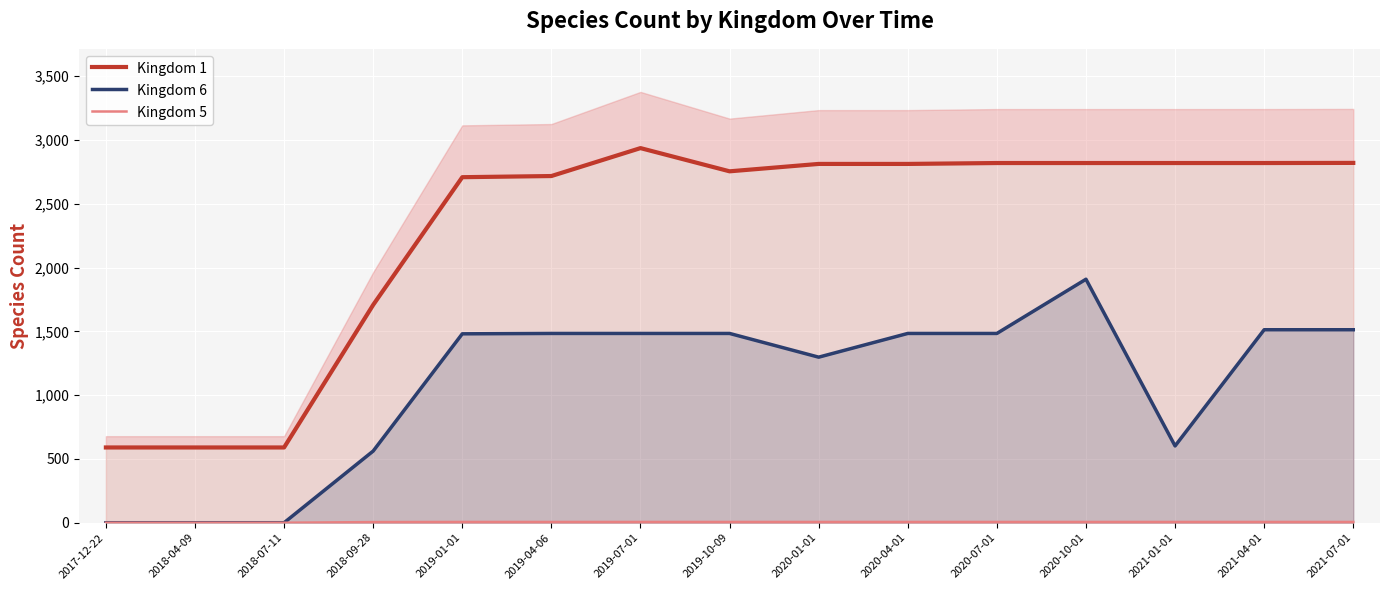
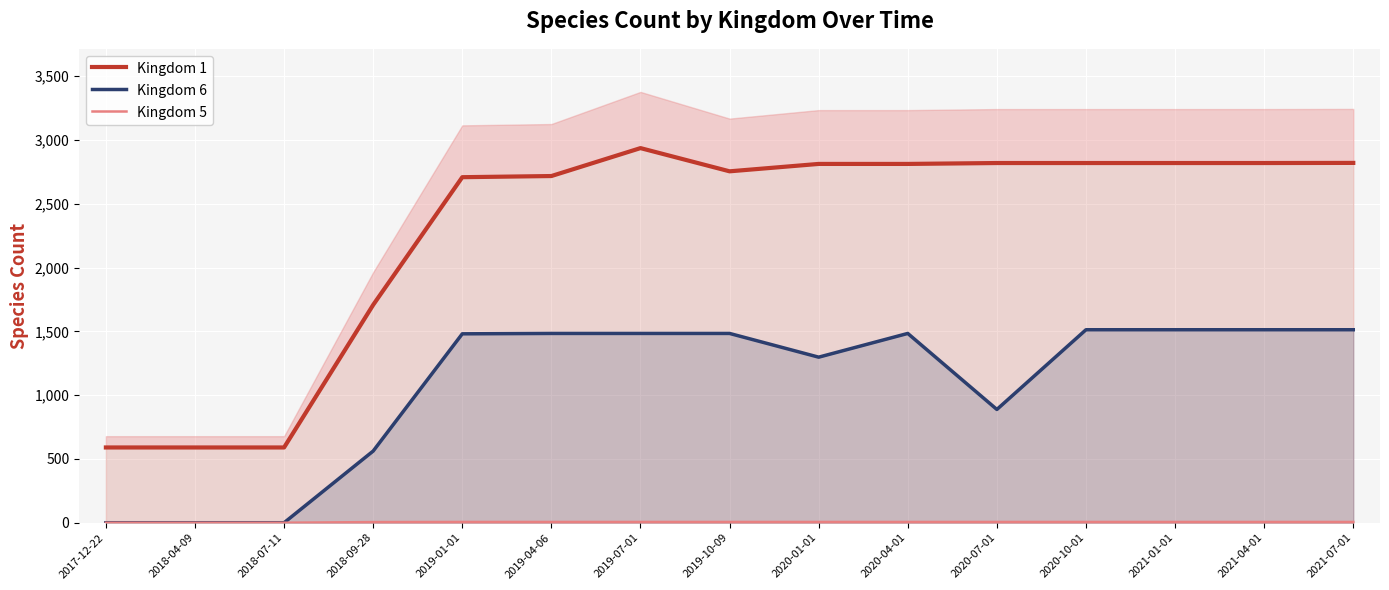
  {
    "Kingdom 1": {
      "2017-12-22": "590",
      "2018-04-09": "590",
      "2018-07-11": "590",
      "2018-09-28": "1,710",
      "2019-01-01": "2,710",
      "2019-04-06": "2,720",
      "2019-07-01": "2,940",
      "2019-10-09": "2,760",
      "2020-01-01": "2,810",
      "2020-04-01": "2,810",
      "2020-07-01": "2,820",
      "2020-10-01": "2,820",
      "2021-01-01": "2,820",
      "2021-04-01": "2,820",
      "2021-07-01": "2,820"
    },
    "Kingdom 6": {
      "2018-09-28": "560",
      "2019-01-01": "1,480",
      "2019-04-06": "1,480",
      "2019-07-01": "1,480",
      "2019-10-09": "1,480",
      "2020-01-01": "1,300",
      "2020-04-01": "1,480",
-     "2020-07-01": "1,480",
-     "2020-10-01": "1,910",
-     "2021-01-01": "600",
+     "2020-07-01": "890",
+     "2020-10-01": "1,510",
+     "2021-01-01": "1,510",
      "2021-04-01": "1,510",
      "2021-07-01": "1,510"
    }
  }
